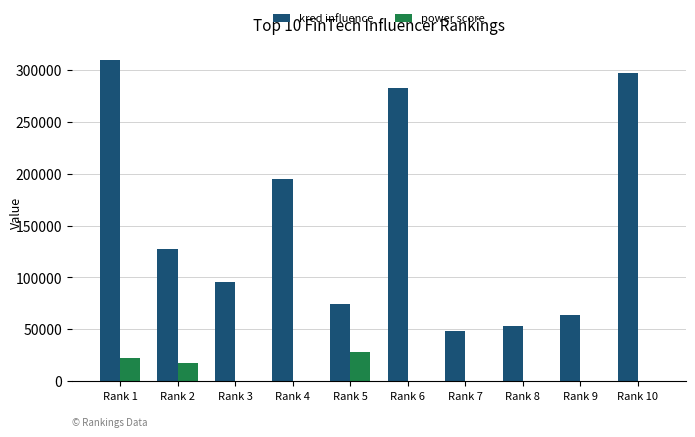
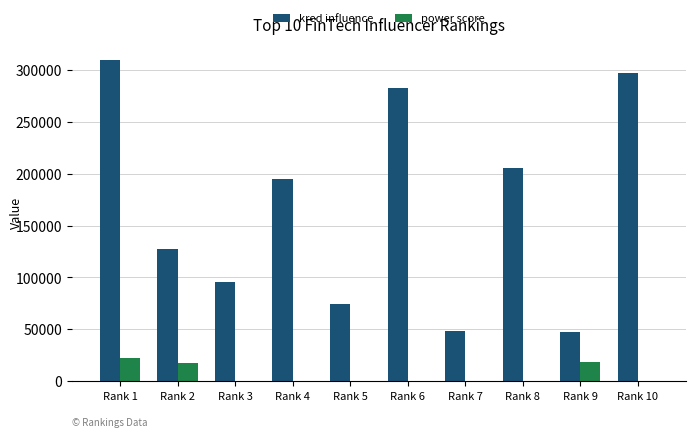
  {
    "kred influence": {
      "Rank 1": 309000,
      "Rank 2": 128000,
      "Rank 3": 96000,
      "Rank 4": 195000,
      "Rank 5": 74000,
      "Rank 6": 283000,
      "Rank 7": 49000,
-     "Rank 8": 53000,
-     "Rank 9": 64000,
+     "Rank 8": 205000,
+     "Rank 9": 48000,
      "Rank 10": 298000
    },
    "power score": {
      "Rank 1": 23000,
      "Rank 2": 18000,
-     "Rank 5": 28000,
-     "Rank 9": 0
+     "Rank 5": 0,
+     "Rank 9": 18000
    }
  }
